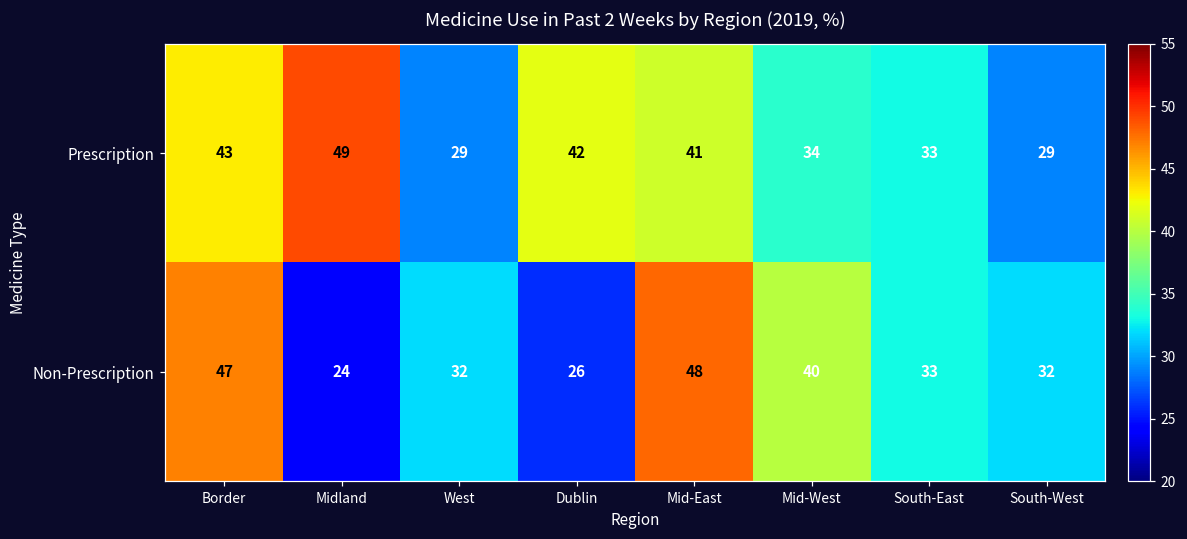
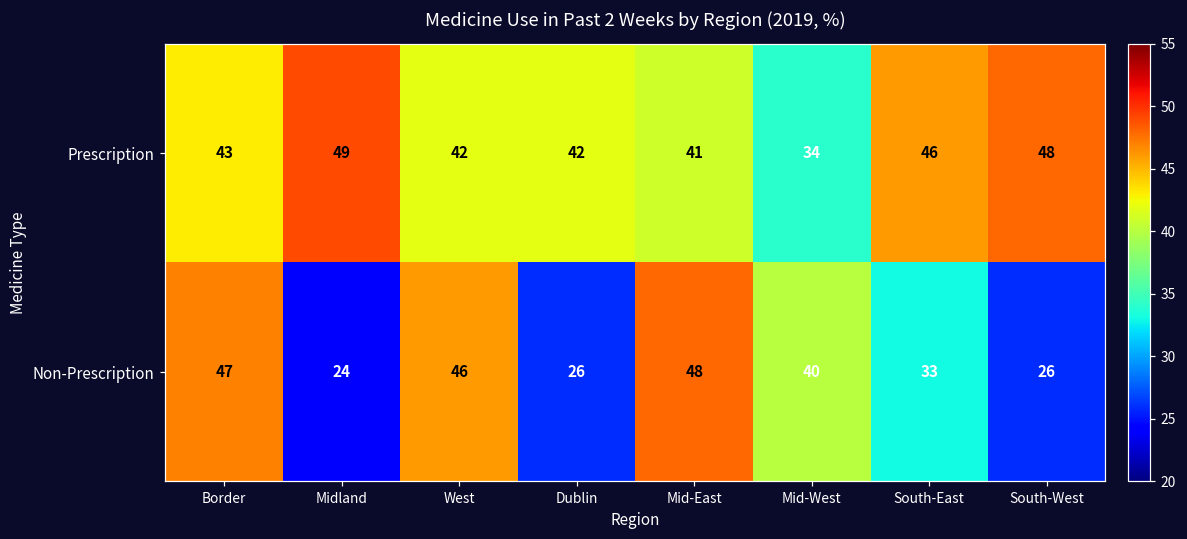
  {
    "Prescription": {
      "Border": 43,
      "Midland": 49,
-     "West": 29,
+     "West": 42,
      "Dublin": 42,
      "Mid-East": 41,
      "Mid-West": 34,
-     "South-East": 33,
-     "South-West": 29
+     "South-East": 46,
+     "South-West": 48
    },
    "Non-Prescription": {
      "Border": 47,
      "Midland": 24,
-     "West": 32,
+     "West": 46,
      "Dublin": 26,
      "Mid-East": 48,
      "Mid-West": 40,
      "South-East": 33,
-     "South-West": 32
+     "South-West": 26
    }
  }
